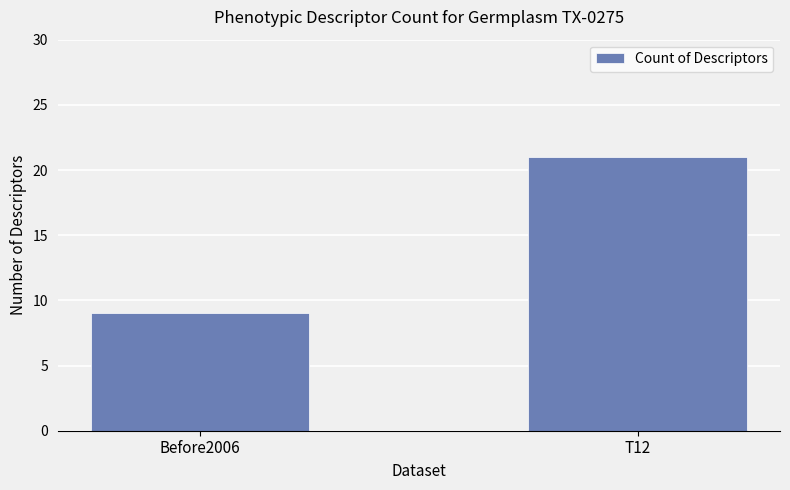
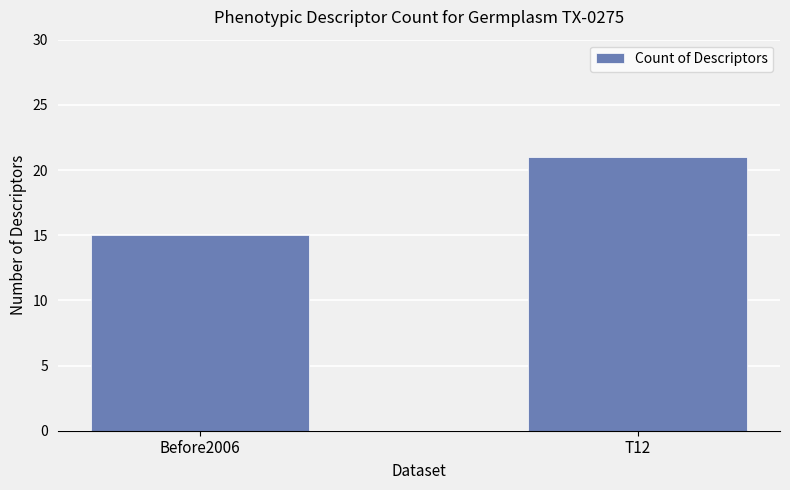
  {
-   "Before2006": 9,
+   "Before2006": 15,
    "T12": 21
  }
